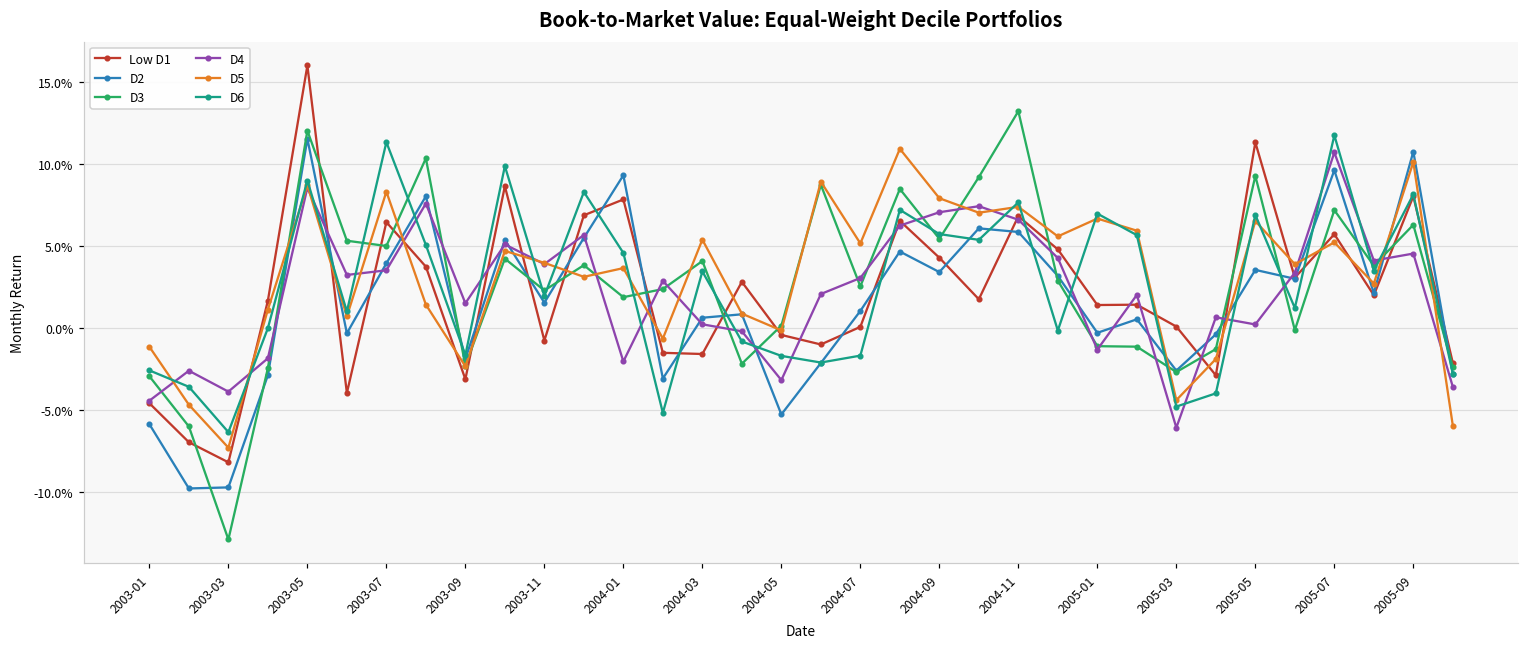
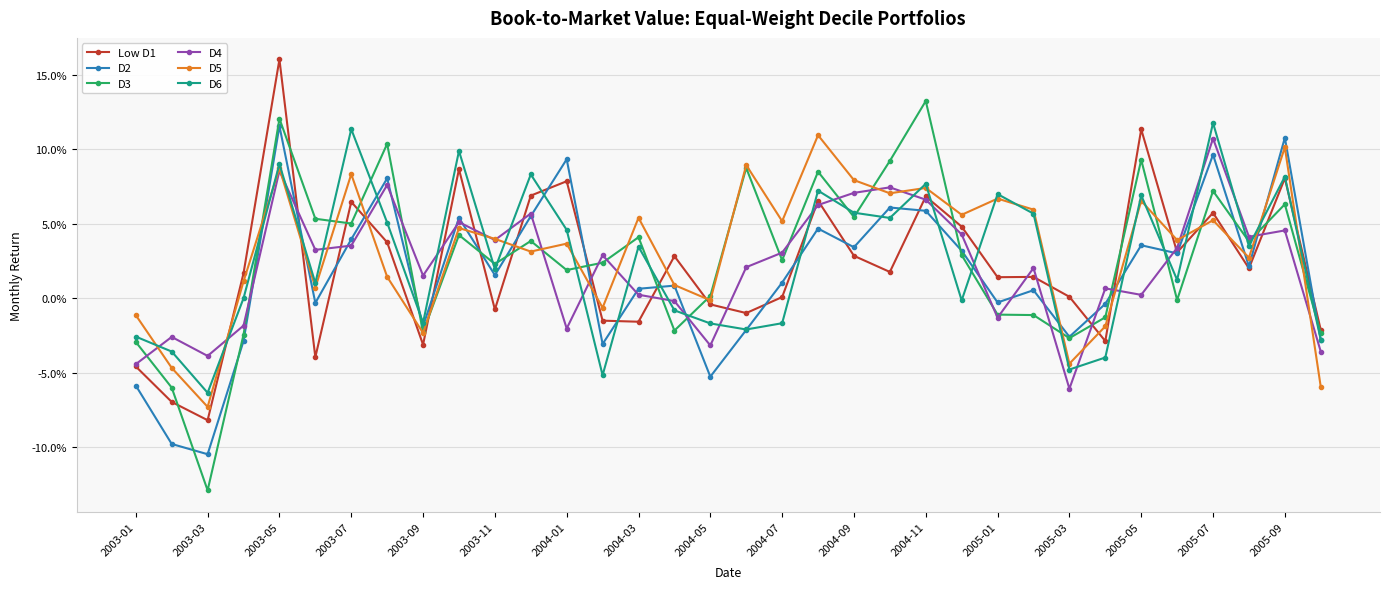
  {
    "Low D1": {
      "2003-03": "-8.2%",
      "2003-05": "16.0%",
      "2003-07": "6.5%",
      "2003-09": "-3.1%",
      "2003-11": "-0.7%",
      "2004-01": "7.9%",
      "2004-03": "-1.6%",
      "2004-05": "-0.4%",
      "2004-07": "0.1%",
-     "2004-09": "4.3%",
+     "2004-09": "2.9%",
      "2004-11": "6.8%",
      "2005-01": "1.4%",
      "2005-03": "0.1%",
      "2005-05": "11.3%",
      "2005-07": "5.7%"
    },
    "D2": {
      "2003-01": "-5.9%",
-     "2003-03": "-9.7%",
+     "2003-03": "-10.5%",
      "2003-05": "11.6%",
      "2003-07": "4.0%",
      "2003-09": "-1.9%",
      "2003-11": "1.6%",
      "2004-01": "9.3%",
      "2004-03": "0.6%",
      "2004-05": "-5.3%",
      "2004-07": "1.1%",
      "2004-09": "3.4%",
      "2004-11": "5.9%",
      "2005-01": "-0.3%",
      "2005-05": "3.6%",
      "2005-07": "9.6%",
      "2005-09": "10.8%"
    },
    "D4": {
      "2003-03": "-3.9%",
      "2003-07": "3.5%",
      "2003-09": "1.5%",
      "2004-01": "-2.0%",
      "2004-03": "0.2%",
      "2004-05": "-3.2%",
      "2004-07": "3.1%",
      "2004-09": "7.1%",
      "2004-11": "6.6%",
      "2005-01": "-1.3%",
      "2005-03": "-6.1%",
      "2005-05": "0.2%",
      "2005-07": "10.7%",
      "2005-09": "4.6%"
    },
    "D5": {
      "2003-01": "-1.1%",
      "2003-03": "-7.3%",
      "2003-07": "8.3%",
      "2004-01": "3.7%",
      "2004-03": "5.4%",
      "2004-05": "-0.1%",
      "2004-07": "5.2%",
      "2004-09": "7.9%",
      "2004-11": "7.4%",
      "2005-01": "6.7%",
      "2005-03": "-4.4%",
      "2005-05": "6.5%",
      "2005-07": "5.2%",
      "2005-09": "10.1%"
    }
  }
